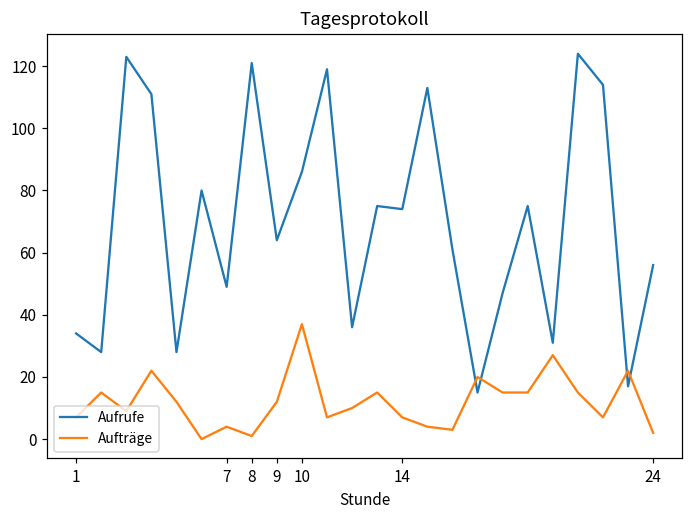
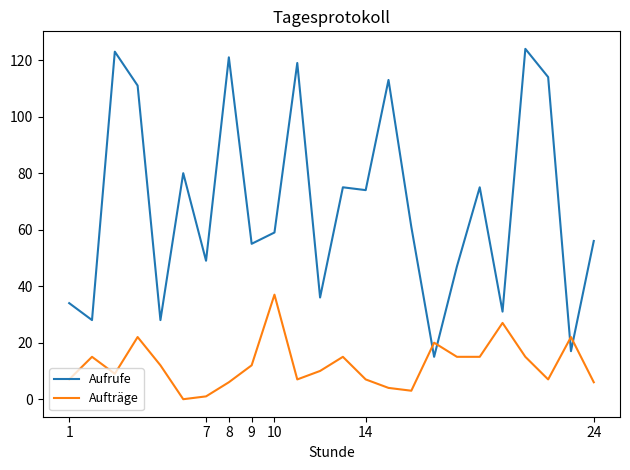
  {
    "Aufrufe": {
      "1": 34,
      "7": 49,
      "8": 121,
-     "9": 64,
-     "10": 86,
+     "9": 55,
+     "10": 59,
      "14": 74,
      "24": 56
    },
    "Aufträge": {
-     "7": 4,
-     "8": 1,
+     "7": 1,
+     "8": 6,
      "9": 12,
      "10": 37,
      "14": 7,
-     "24": 2
+     "24": 6
    }
  }
